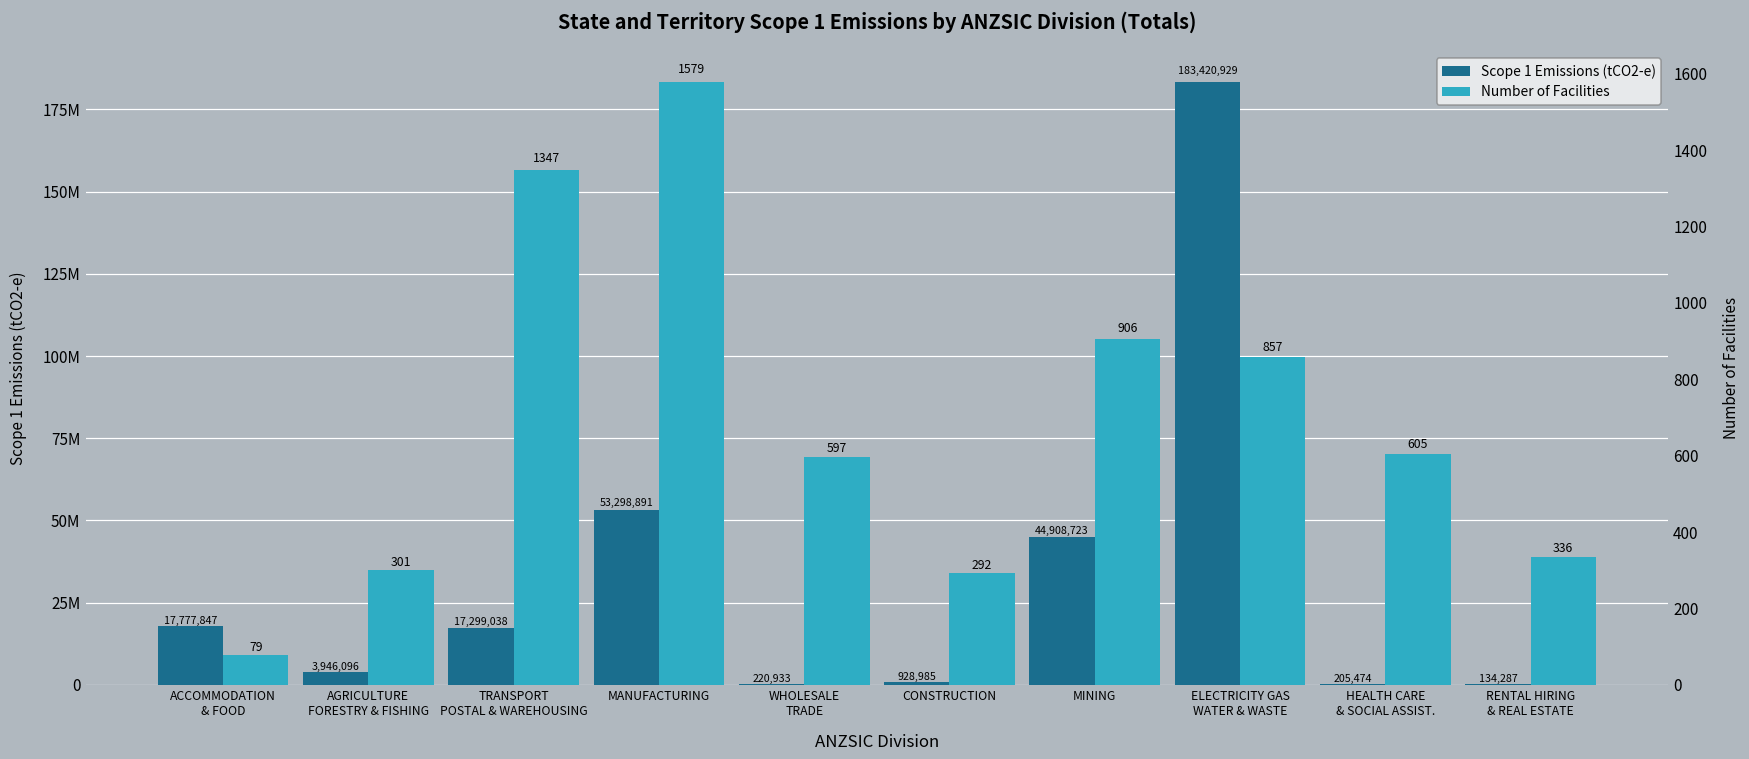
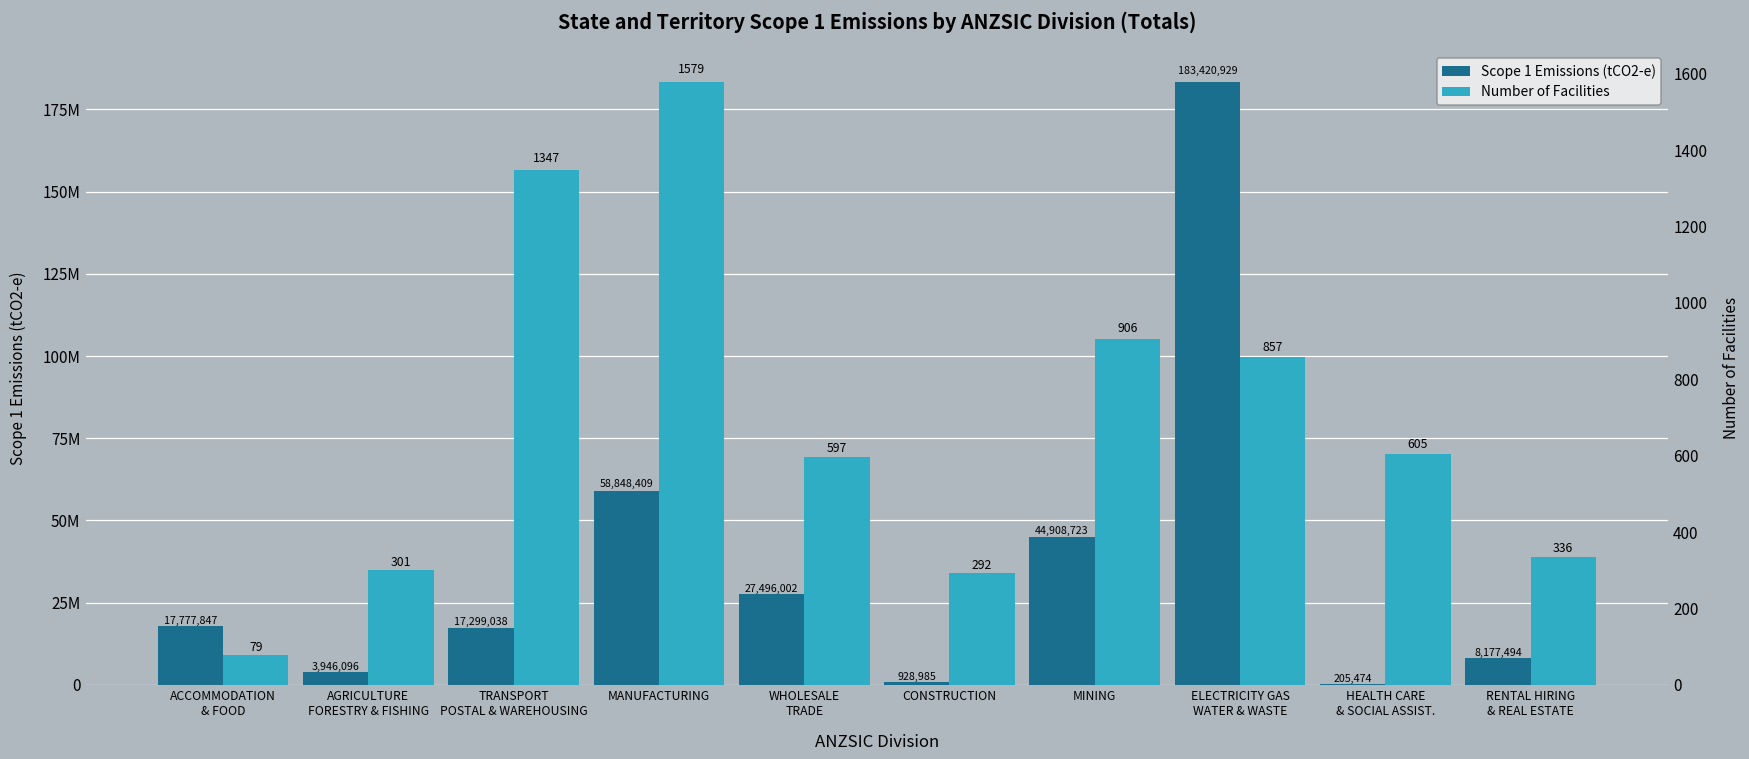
  {
    "Scope 1 Emissions (tCO2-e)": {
      "ACCOMMODATION & FOOD": "17,777,847",
      "AGRICULTURE FORESTRY & FISHING": "3,946,096",
      "TRANSPORT POSTAL & WAREHOUSING": "17,299,038",
-     "MANUFACTURING": "53,298,891",
-     "WHOLESALE TRADE": "220,933",
+     "MANUFACTURING": "58,848,409",
+     "WHOLESALE TRADE": "27,496,002",
      "CONSTRUCTION": "928,985",
      "MINING": "44,908,723",
      "ELECTRICITY GAS WATER & WASTE": "183,420,929",
      "HEALTH CARE & SOCIAL ASSIST.": "205,474",
-     "RENTAL HIRING & REAL ESTATE": "134,287"
+     "RENTAL HIRING & REAL ESTATE": "8,177,494"
    },
    "Number of Facilities": {
      "ACCOMMODATION & FOOD": "79",
      "AGRICULTURE FORESTRY & FISHING": "301",
      "TRANSPORT POSTAL & WAREHOUSING": "1347",
      "MANUFACTURING": "1579",
      "WHOLESALE TRADE": "597",
      "CONSTRUCTION": "292",
      "MINING": "906",
      "ELECTRICITY GAS WATER & WASTE": "857",
      "HEALTH CARE & SOCIAL ASSIST.": "605",
      "RENTAL HIRING & REAL ESTATE": "336"
    }
  }
